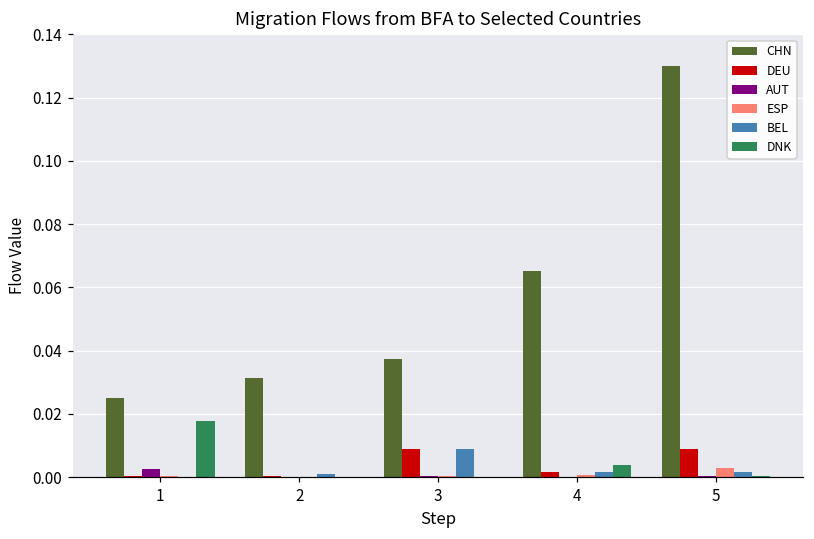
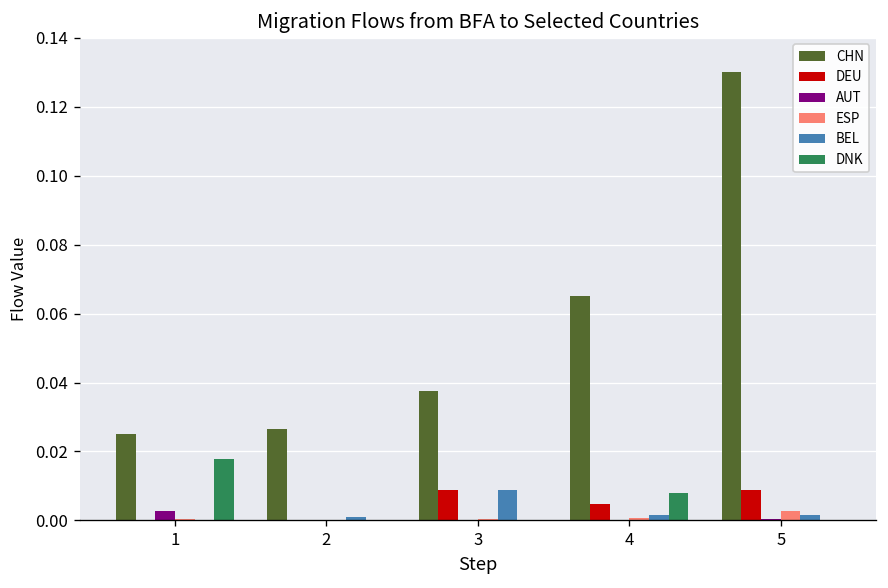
  {
    "CHN": {
      "1": 0.025,
-     "2": 0.031,
+     "2": 0.027,
      "3": 0.037,
      "4": 0.065,
      "5": 0.130
    },
    "DEU": {
      "3": 0.009,
-     "4": 0.002,
+     "4": 0.005,
      "5": 0.009
    },
    "AUT": {
      "1": 0.003
    },
    "ESP": {
      "5": 0.003
    },
    "BEL": {
      "2": 0.001,
      "3": 0.009,
      "4": 0.002,
      "5": 0.002
    },
    "DNK": {
      "1": 0.018,
-     "4": 0.004
+     "4": 0.008
    }
  }
